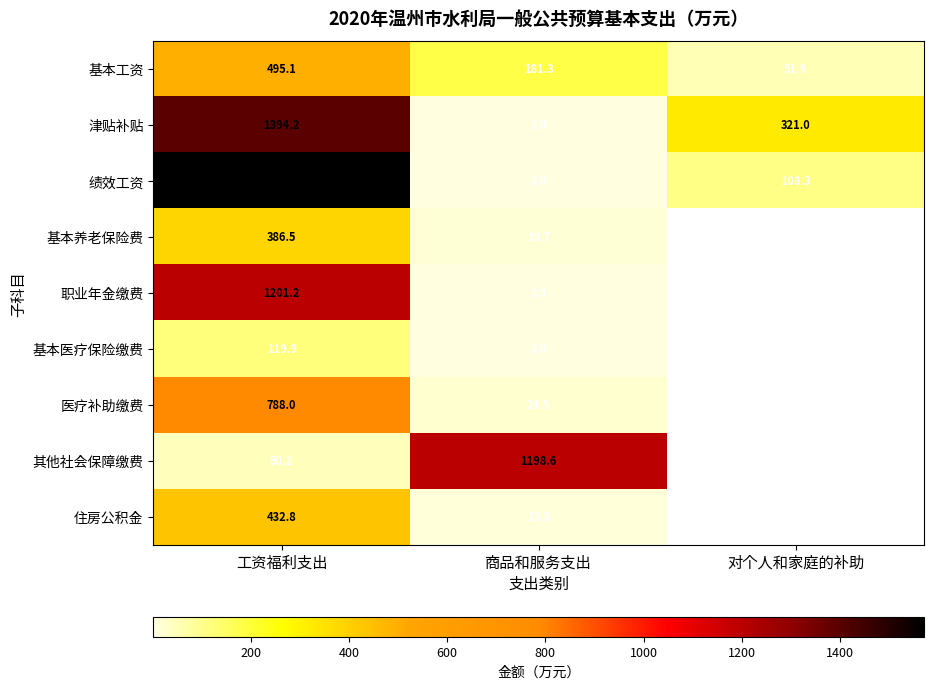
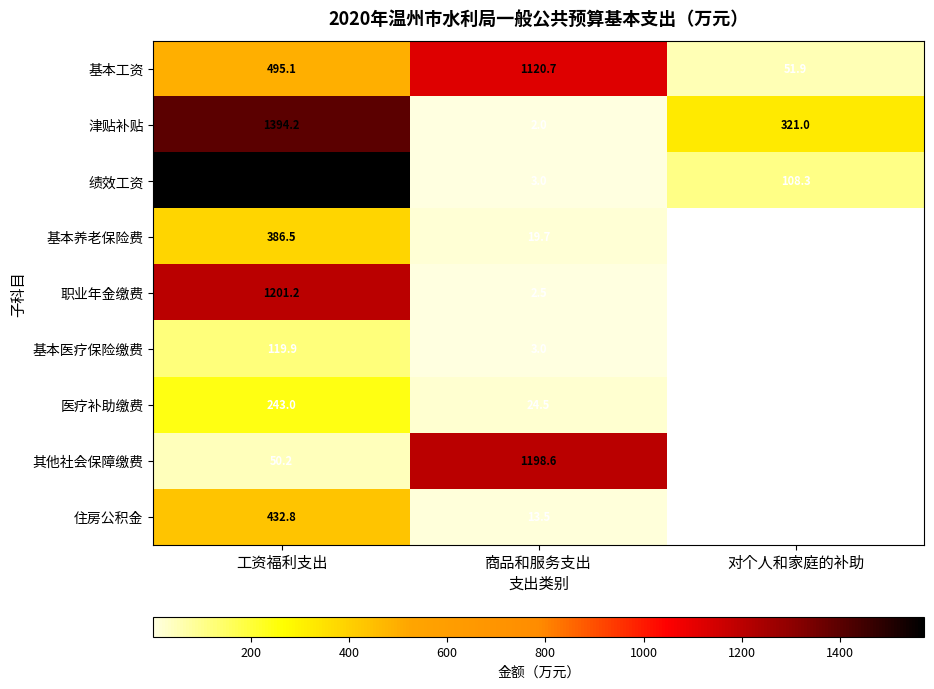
  {
    "基本工资": {
      "工资福利支出": 495.1,
-     "商品和服务支出": 181.3,
+     "商品和服务支出": 1120.7,
      "对个人和家庭的补助": 51.9
    },
    "津贴补贴": {
      "工资福利支出": 1394.2,
      "对个人和家庭的补助": 321.0
    },
    "绩效工资": {
      "对个人和家庭的补助": 108.3
    },
    "基本养老保险费": {
      "工资福利支出": 386.5
    },
    "职业年金缴费": {
      "工资福利支出": 1201.2
    },
    "基本医疗保险缴费": {
      "工资福利支出": 119.9
    },
    "医疗补助缴费": {
-     "工资福利支出": 788.0
+     "工资福利支出": 243.0
    },
    "其他社会保障缴费": {
      "工资福利支出": 50.2,
      "商品和服务支出": 1198.6
    },
    "住房公积金": {
      "工资福利支出": 432.8
    }
  }
